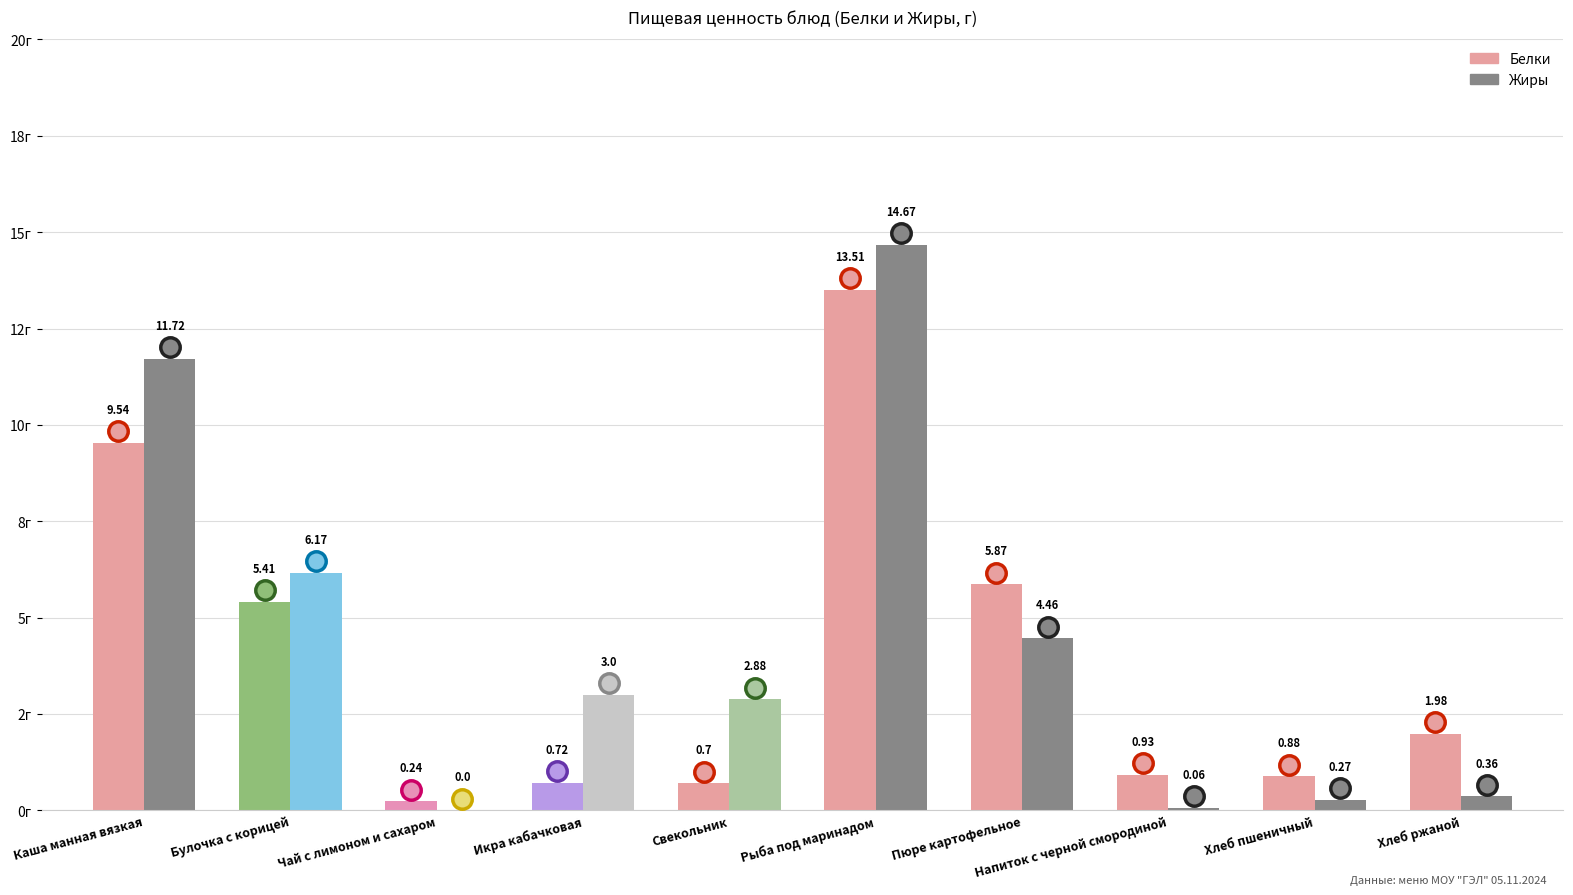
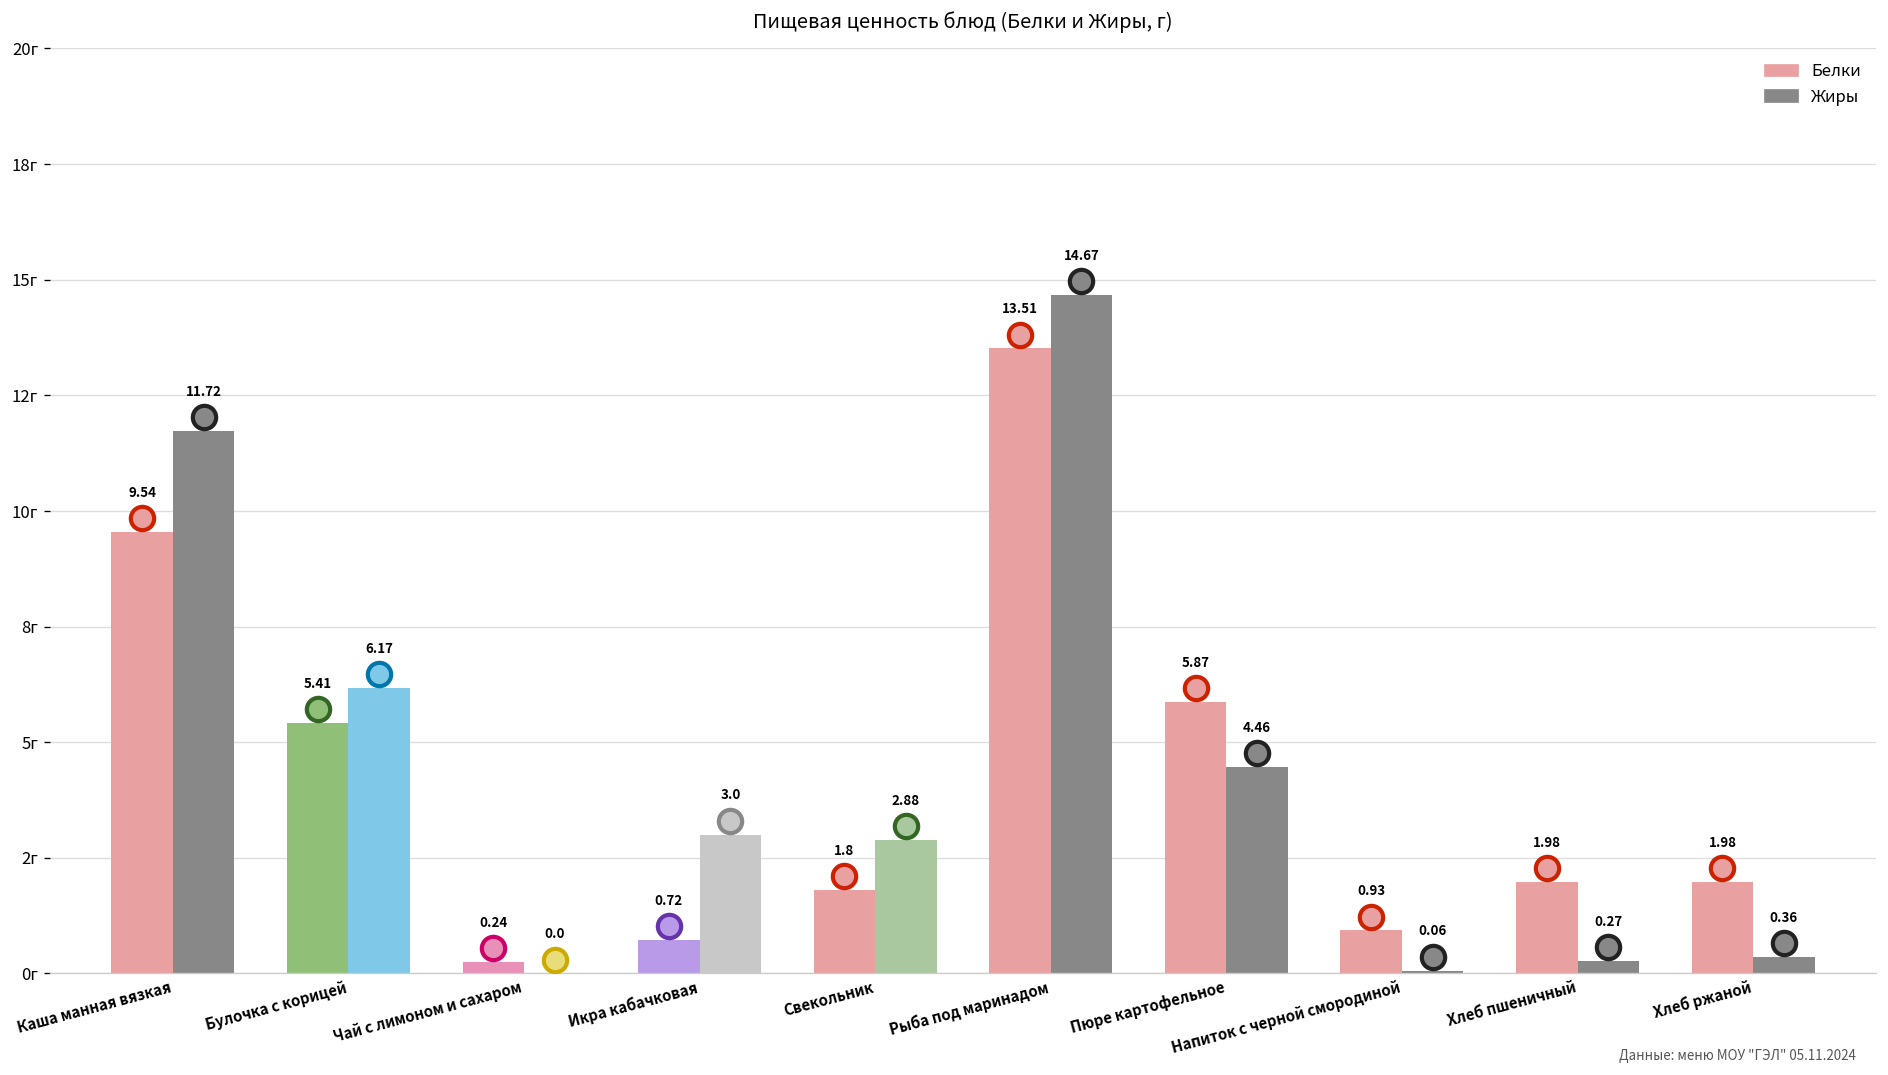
  {
    "Белки": {
-     "Свекольник": 0.7,
-     "Хлеб пшеничный": 0.88
+     "Свекольник": 1.8,
+     "Хлеб пшеничный": 1.98
    }
  }
